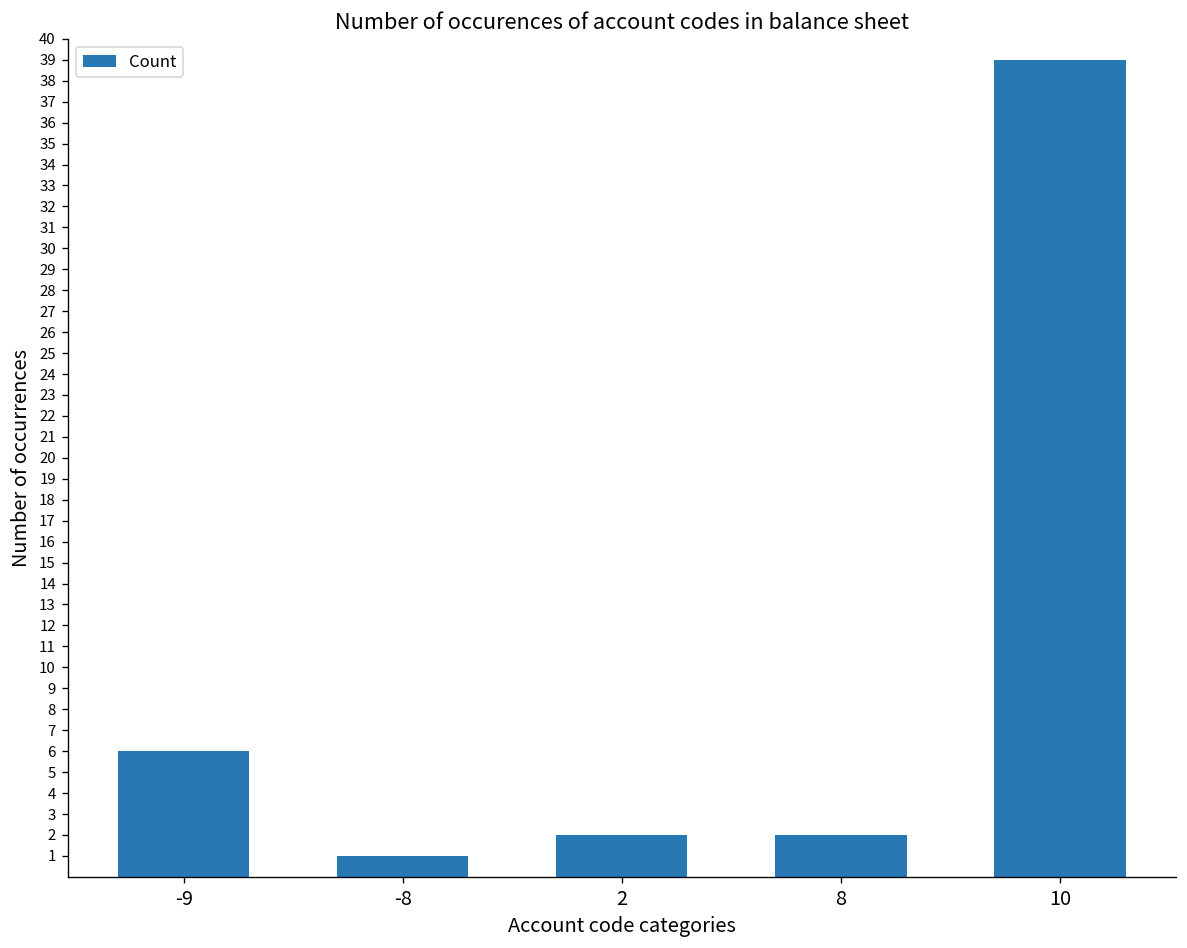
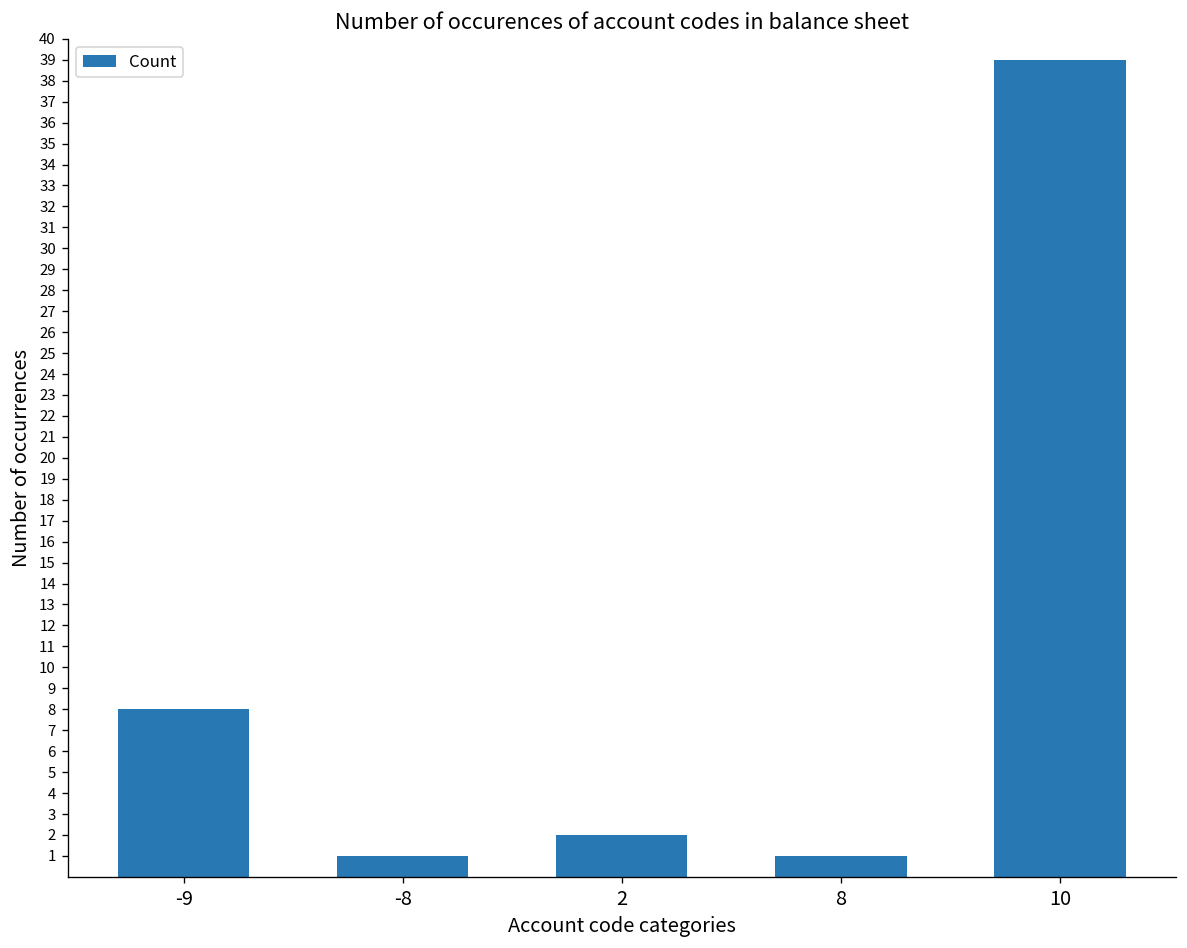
  {
-   "-9": 6,
+   "-9": 8,
    "-8": 1,
    "2": 2,
-   "8": 2,
+   "8": 1,
    "10": 39
  }
